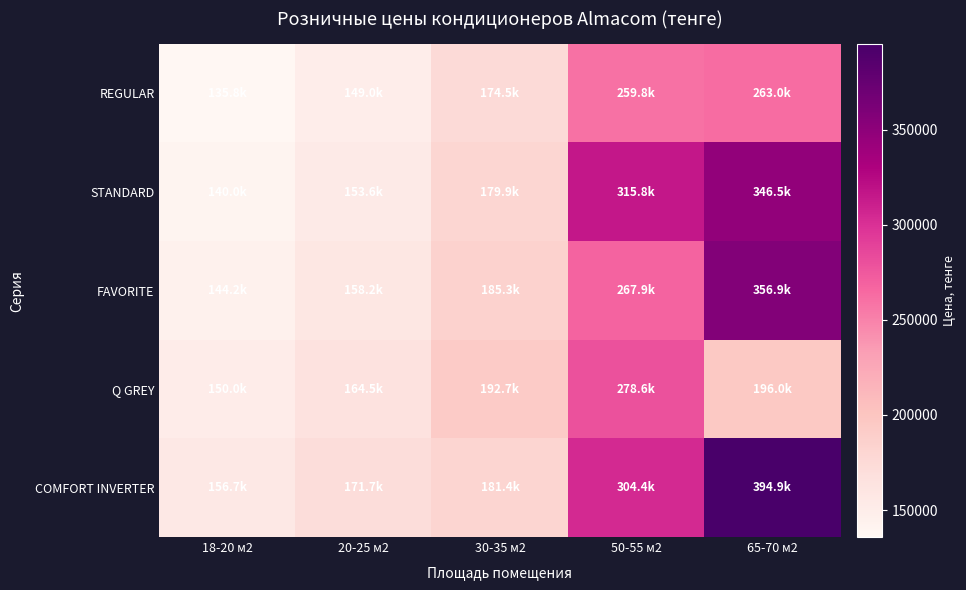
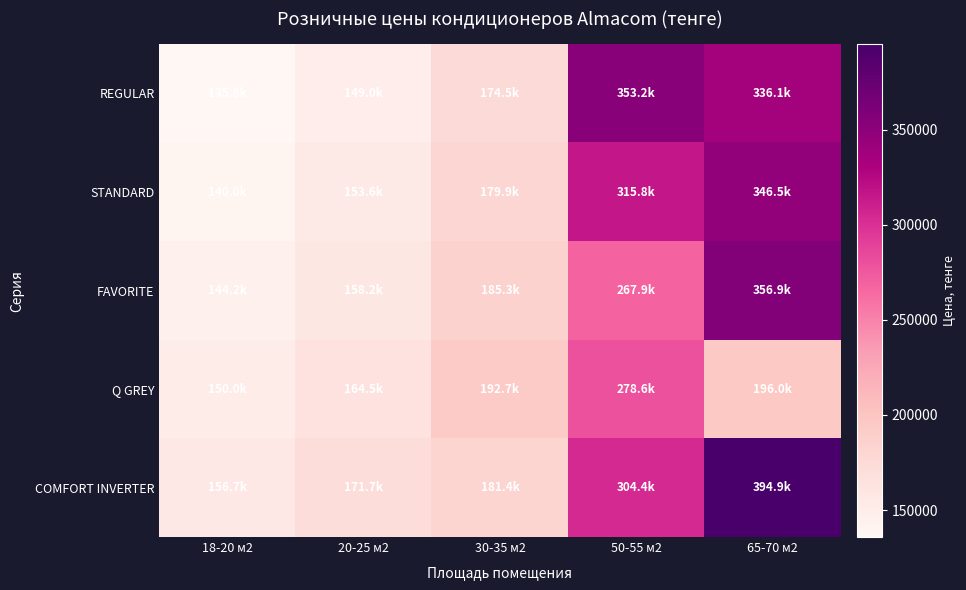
  {
    "REGULAR": {
-     "50-55 м2": "259.8k",
-     "65-70 м2": "263.0k"
+     "50-55 м2": "353.2k",
+     "65-70 м2": "336.1k"
    },
    "STANDARD": {
      "50-55 м2": "315.8k",
      "65-70 м2": "346.5k"
    },
    "FAVORITE": {
      "30-35 м2": "185.3k",
      "50-55 м2": "267.9k",
      "65-70 м2": "356.9k"
    },
    "Q GREY": {
      "30-35 м2": "192.7k",
      "50-55 м2": "278.6k",
      "65-70 м2": "196.0k"
    },
    "COMFORT INVERTER": {
      "50-55 м2": "304.4k",
      "65-70 м2": "394.9k"
    }
  }
